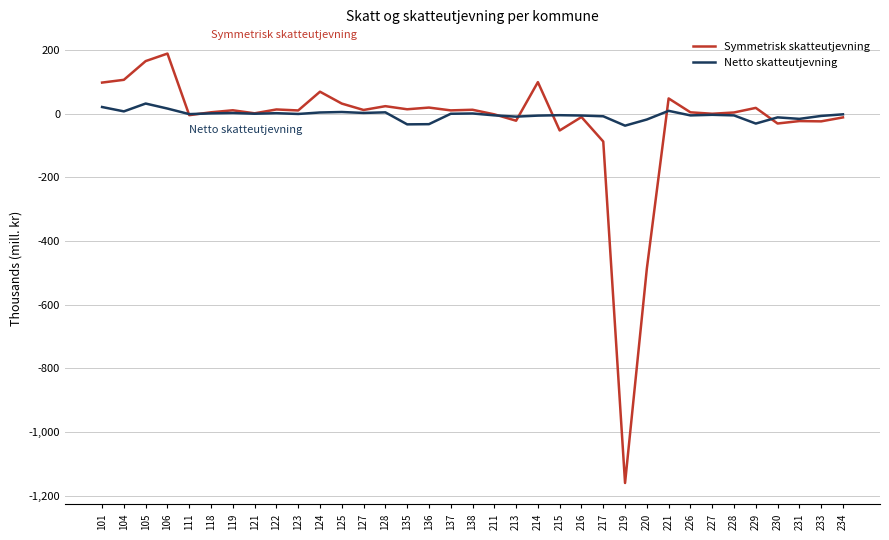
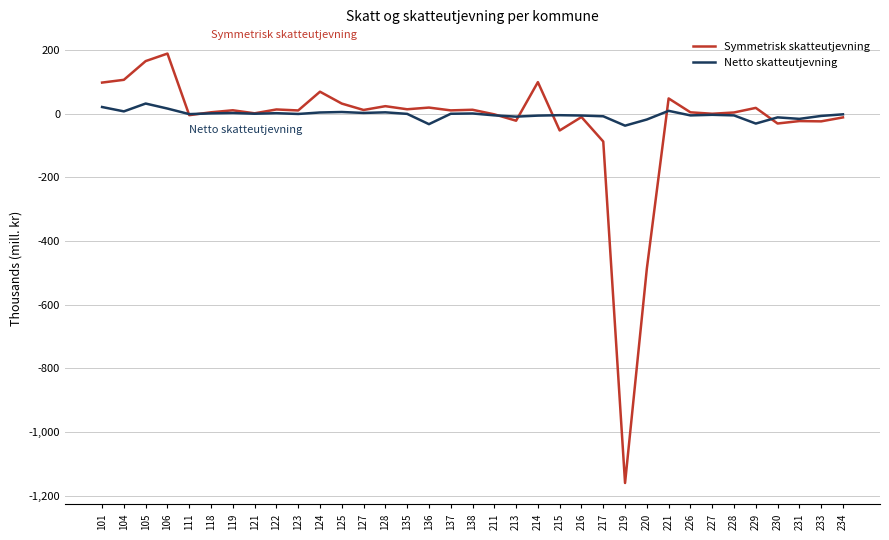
  {
    "Symmetrisk skatteutjevning": {
      "101": "100",
      "104": "110",
      "105": "170",
      "106": "190",
      "119": "10",
      "122": "10",
      "123": "10",
      "124": "70",
      "125": "30",
      "127": "10",
      "128": "20",
      "135": "10",
      "136": "20",
      "137": "10",
      "138": "10",
      "213": "-20",
      "214": "100",
      "215": "-50",
      "217": "-90",
      "219": "-1,160",
      "220": "-490",
      "221": "50",
      "226": "0",
      "228": "0",
      "229": "20",
      "230": "-30",
      "233": "-20",
      "234": "-10"
    },
    "Netto skatteutjevning": {
      "101": "20",
      "104": "10",
      "105": "30",
      "106": "20",
      "119": "0",
      "122": "0",
      "123": "0",
      "124": "0",
      "125": "10",
      "127": "0",
      "128": "0",
-     "135": "-30",
+     "135": "0",
      "136": "-30",
      "137": "0",
      "138": "0",
      "213": "-10",
      "214": "-10",
      "215": "0",
      "217": "-10",
      "219": "-40",
      "220": "-20",
      "221": "10",
      "226": "-10",
      "228": "-10",
      "229": "-30",
      "230": "-10",
      "233": "-10",
      "234": "0"
    }
  }
